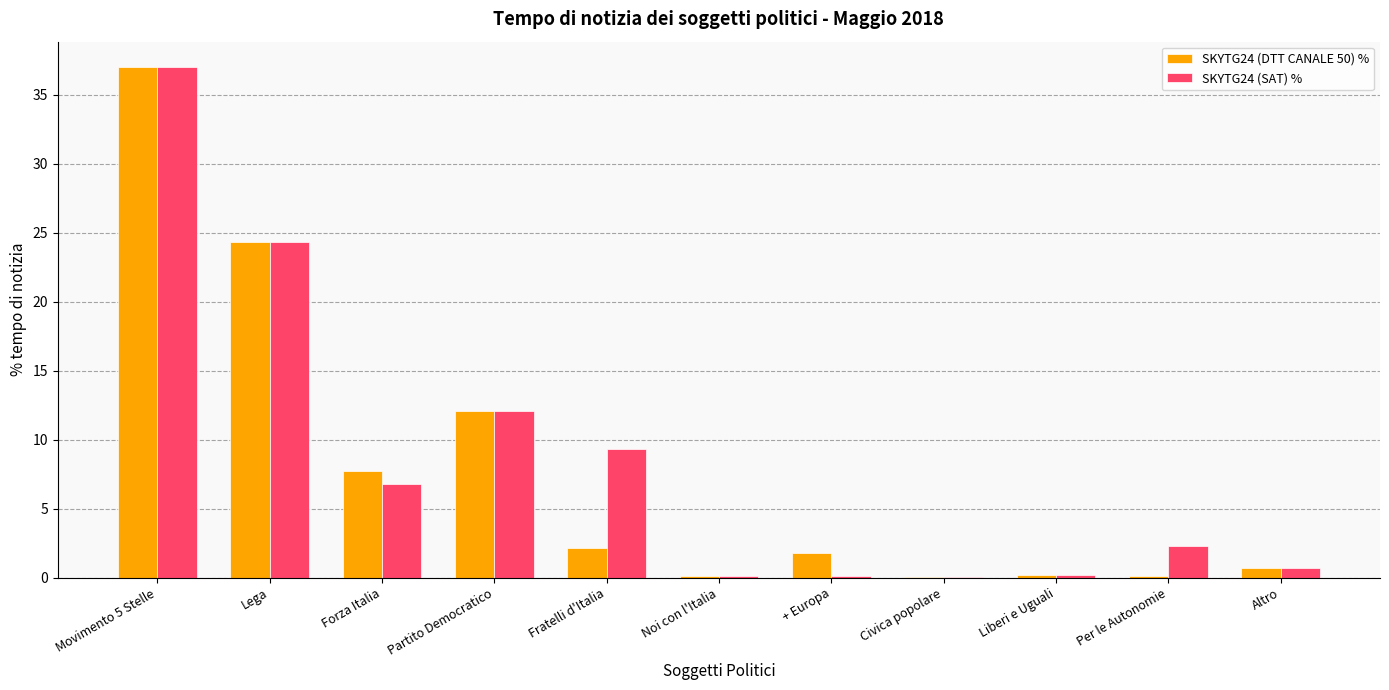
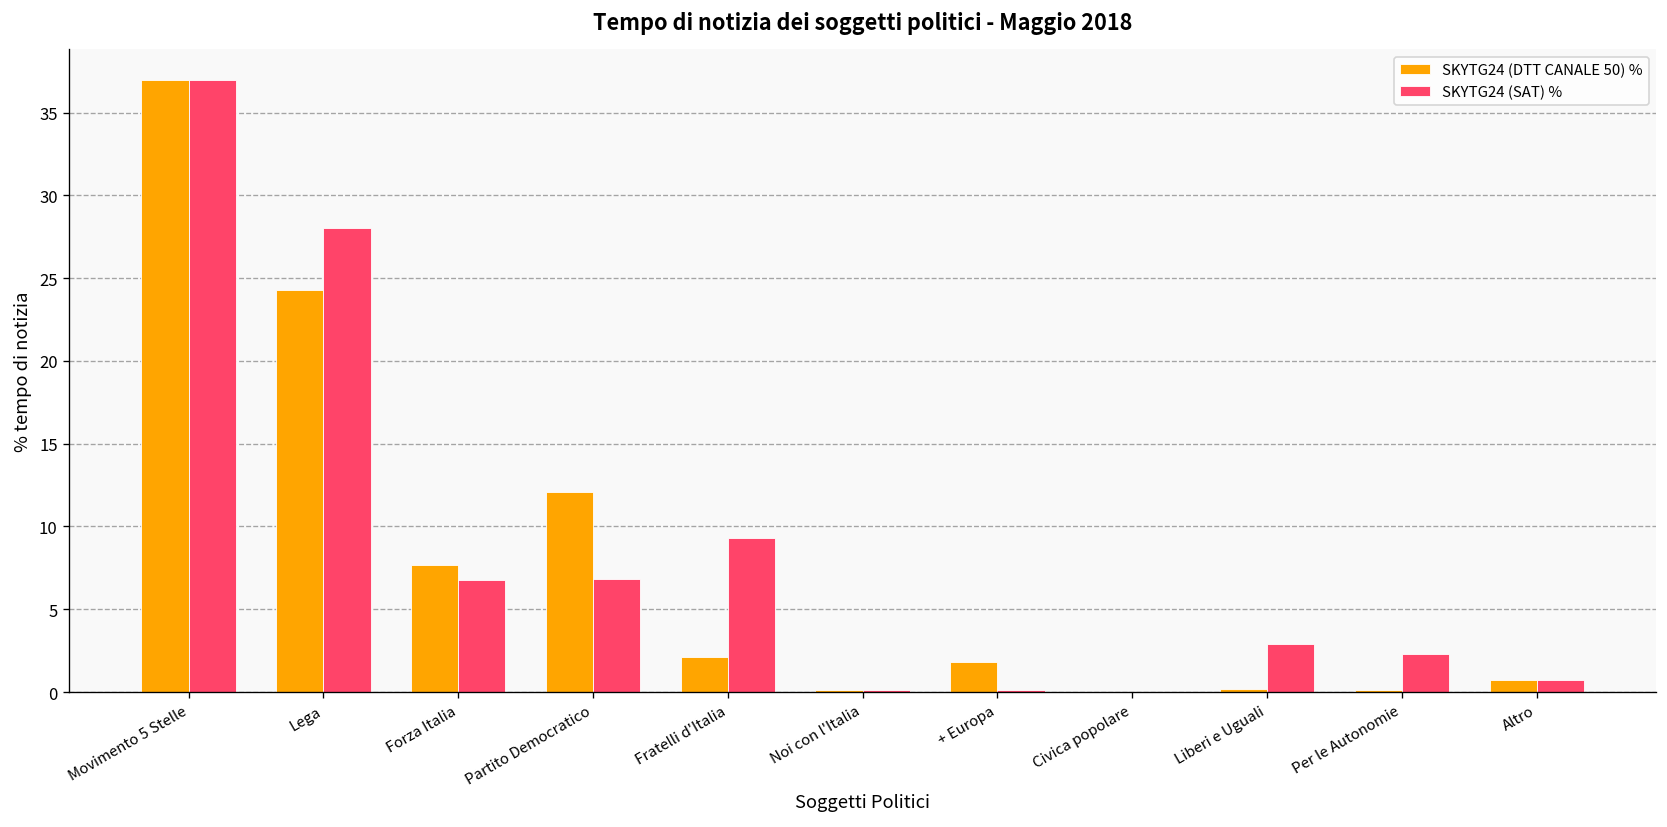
  {
    "SKYTG24 (DTT CANALE 50) %": {
      "Movimento 5 Stelle": 37.0,
      "Lega": 24.3,
      "Forza Italia": 7.7,
      "Partito Democratico": 12.1,
      "Fratelli d'Italia": 2.1,
      "+ Europa": 1.8,
      "Liberi e Uguali": 0.2,
      "Altro": 0.7
    },
    "SKYTG24 (SAT) %": {
      "Movimento 5 Stelle": 37.0,
-     "Lega": 24.3,
+     "Lega": 28.0,
      "Forza Italia": 6.8,
-     "Partito Democratico": 12.1,
+     "Partito Democratico": 6.8,
      "Fratelli d'Italia": 9.3,
-     "Liberi e Uguali": 0.2,
+     "Liberi e Uguali": 2.9,
      "Per le Autonomie": 2.3,
      "Altro": 0.7
    }
  }
